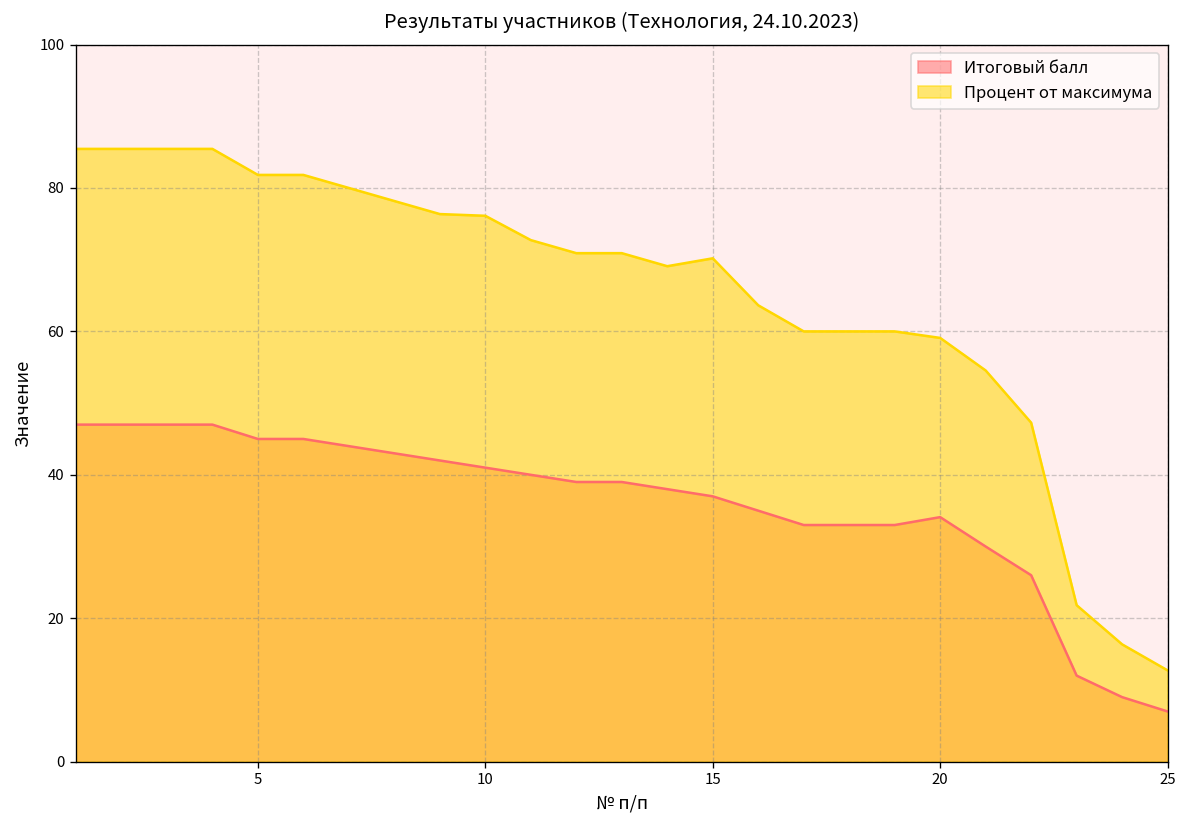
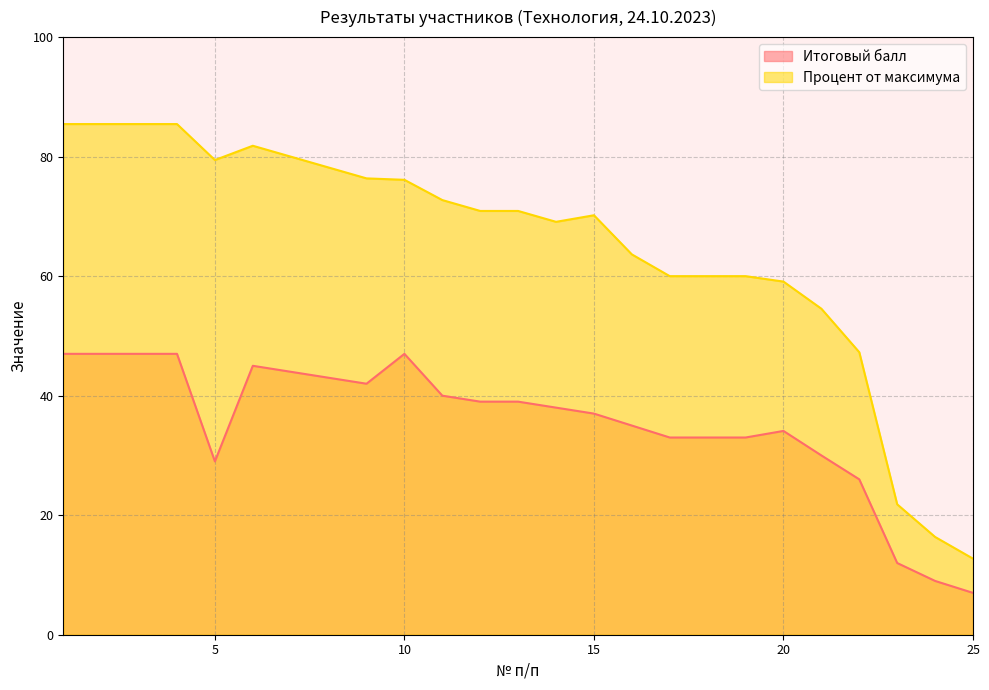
  {
    "Итоговый балл": {
-     "5": 45,
-     "10": 41,
+     "5": 29,
+     "10": 47,
      "15": 37,
      "20": 34,
      "25": 7
    },
    "Процент от максимума": {
-     "5": 82,
+     "5": 79,
      "10": 76,
      "15": 70,
      "20": 59,
      "25": 13
    }
  }
